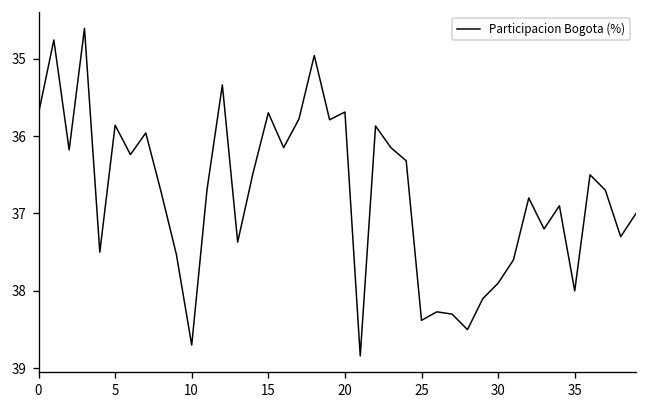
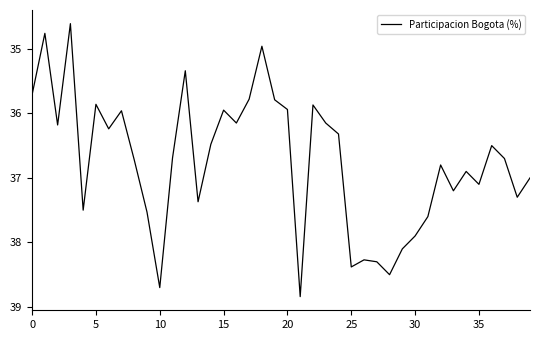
  {
    "0": 35.7,
    "5": 35.9,
    "10": 38.7,
-   "15": 35.7,
-   "20": 35.7,
+   "15": 36.0,
+   "20": 35.9,
    "25": 38.4,
    "30": 37.9,
-   "35": 38.0
+   "35": 37.1
  }
